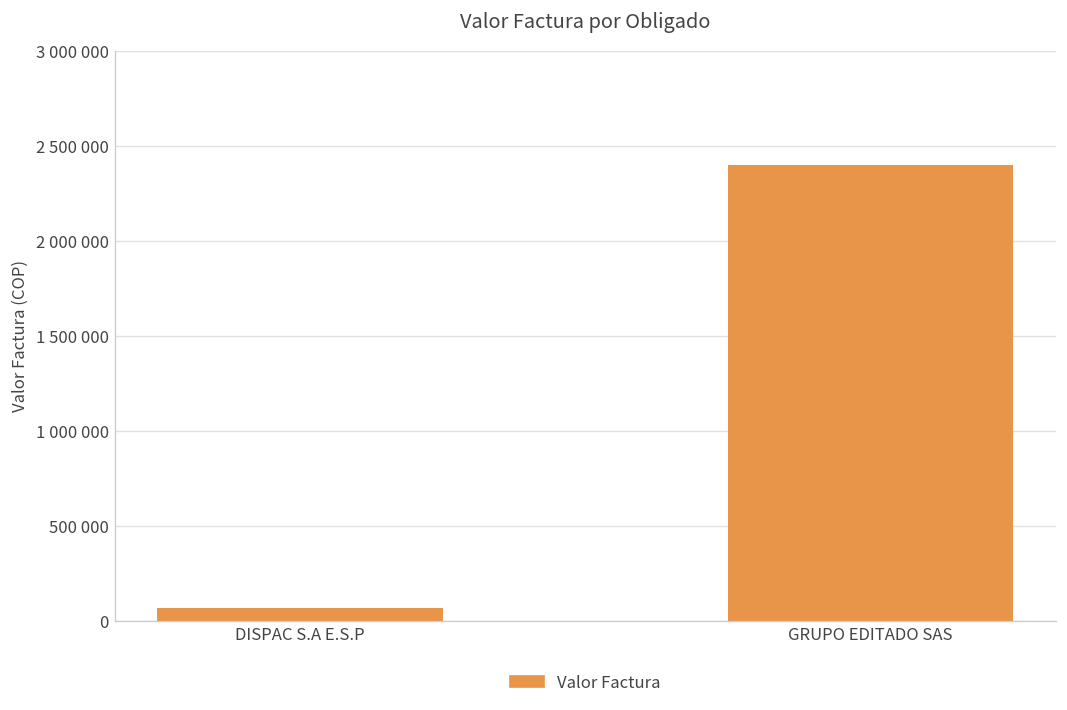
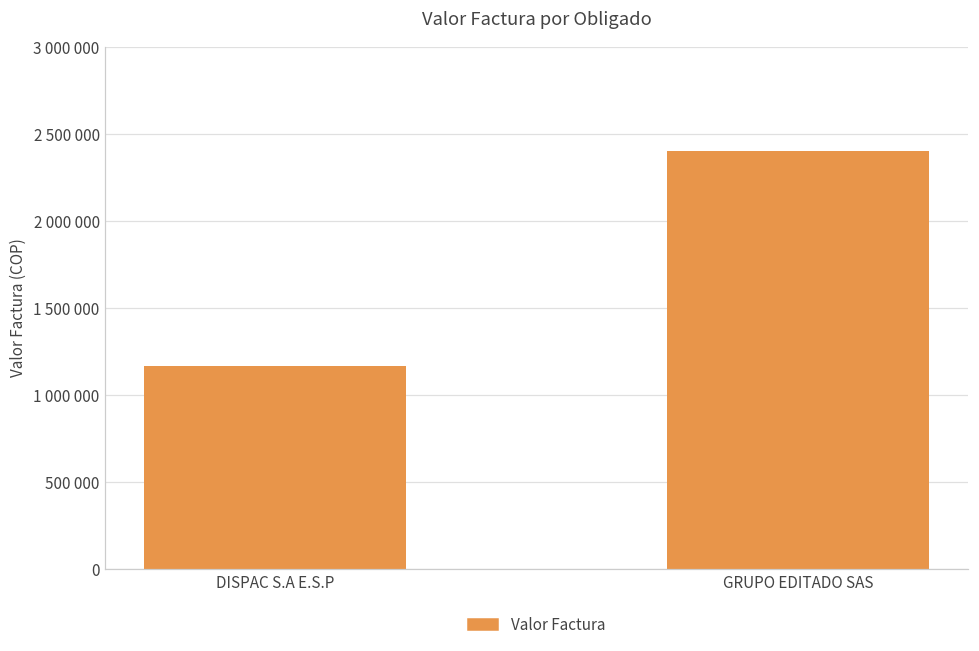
  {
-   "DISPAC S.A E.S.P": 70000,
+   "DISPAC S.A E.S.P": 1170000,
    "GRUPO EDITADO SAS": 2400000
  }
